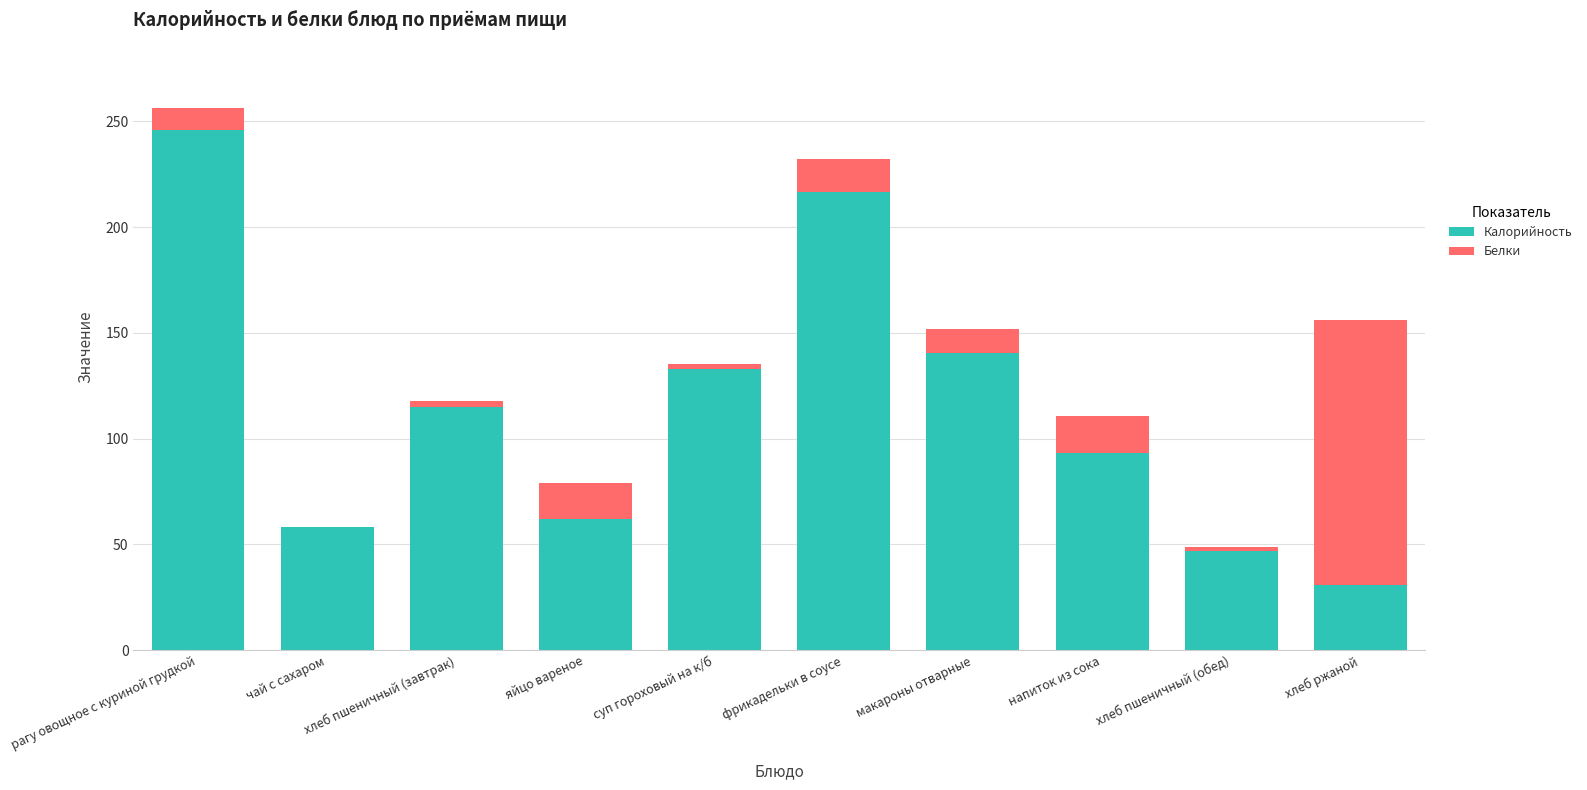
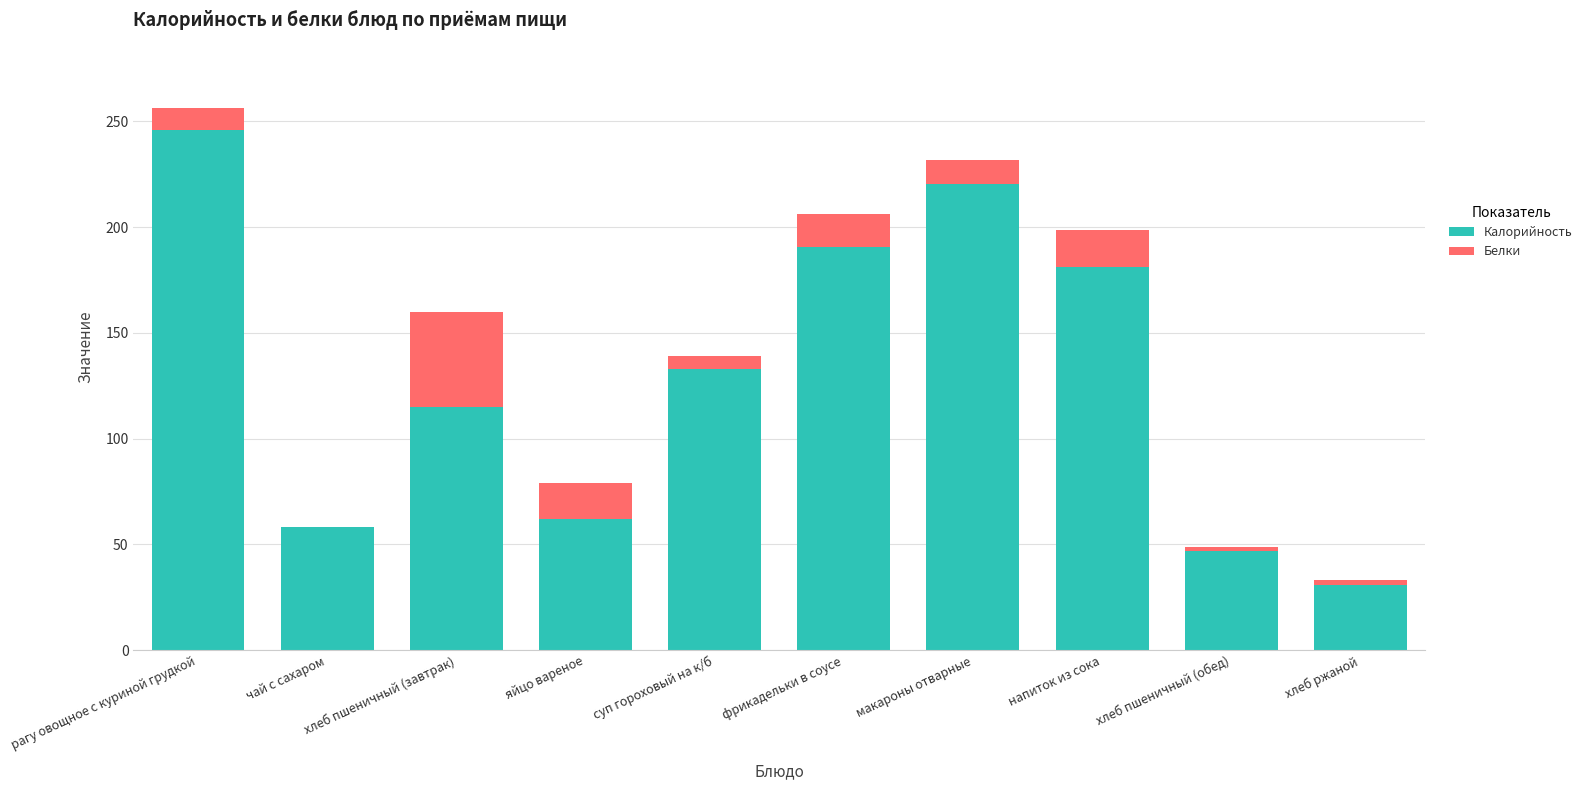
  {
    "Калорийность": {
      "рагу овощное с куриной грудкой": 246,
      "чай с сахаром": 58,
      "хлеб пшеничный (завтрак)": 115,
      "яйцо вареное": 62,
      "суп гороховый на к/б": 133,
-     "фрикадельки в соусе": 217,
-     "макароны отварные": 141,
-     "напиток из сока": 93,
+     "фрикадельки в соусе": 191,
+     "макароны отварные": 221,
+     "напиток из сока": 181,
      "хлеб пшеничный (обед)": 47,
      "хлеб ржаной": 31
    },
    "Белки": {
      "рагу овощное с куриной грудкой": 11,
-     "хлеб пшеничный (завтрак)": 3,
+     "хлеб пшеничный (завтрак)": 45,
      "яйцо вареное": 17,
-     "суп гороховый на к/б": 2,
+     "суп гороховый на к/б": 6,
      "фрикадельки в соусе": 16,
      "макароны отварные": 11,
      "напиток из сока": 18,
      "хлеб пшеничный (обед)": 2,
-     "хлеб ржаной": 125
+     "хлеб ржаной": 2
    }
  }
